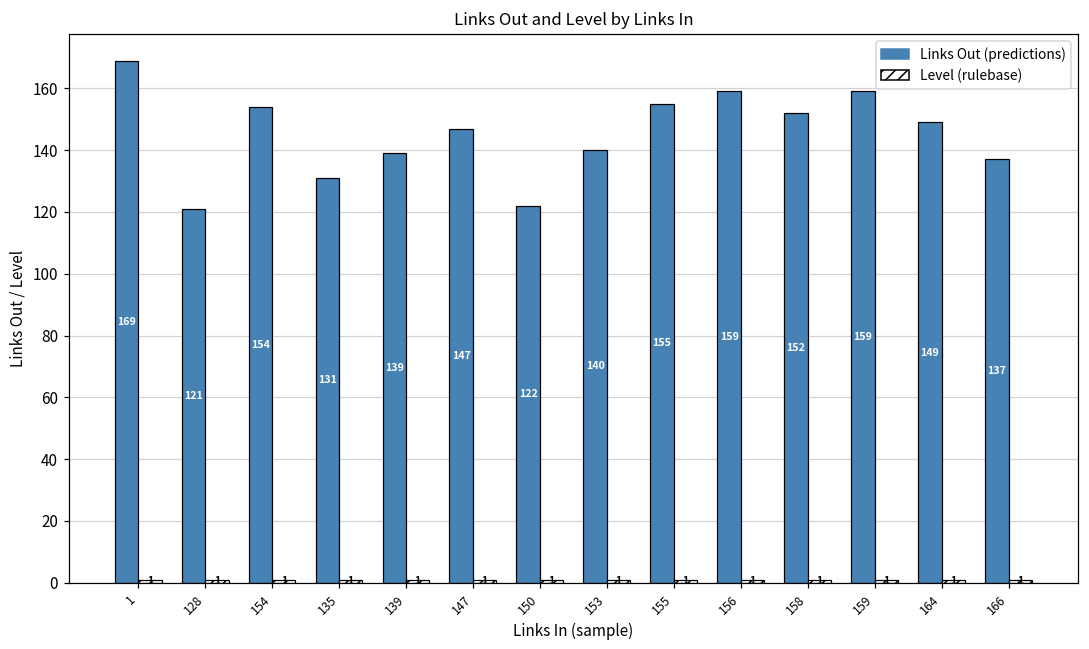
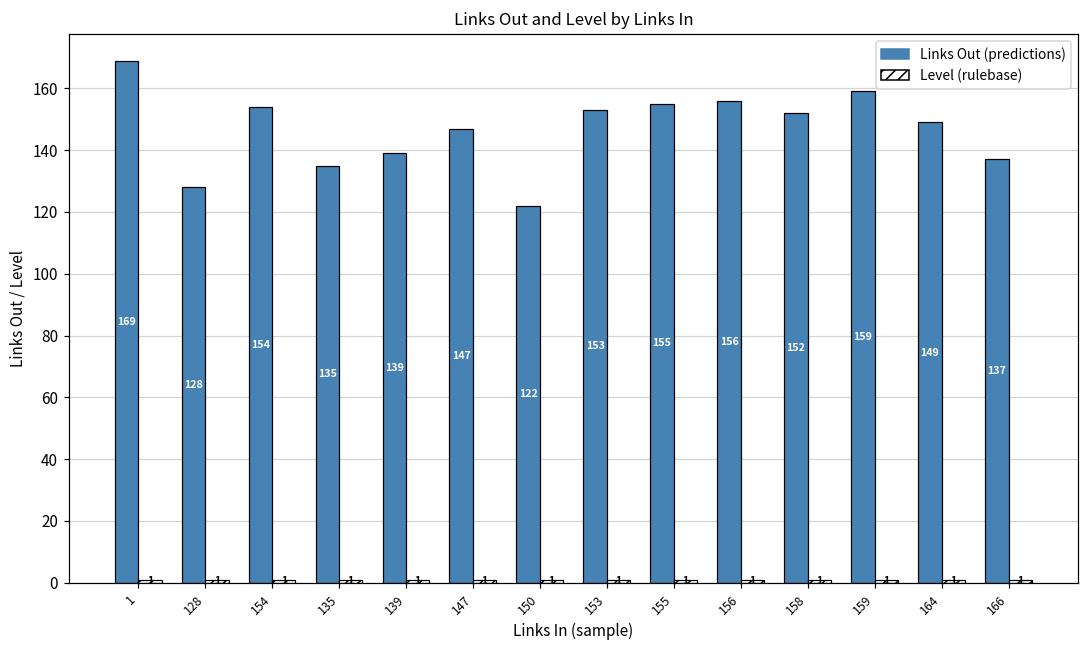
  {
    "Links Out (predictions)": {
      "1": 169,
-     "128": 121,
+     "128": 128,
      "154": 154,
-     "135": 131,
+     "135": 135,
      "139": 139,
      "147": 147,
      "150": 122,
-     "153": 140,
+     "153": 153,
      "155": 155,
-     "156": 159,
+     "156": 156,
      "158": 152,
      "159": 159,
      "164": 149,
      "166": 137
    },
    "Level (rulebase)": {
      "1": 1,
      "128": 1,
      "154": 1,
      "135": 1,
      "139": 1,
      "147": 1,
      "150": 1,
      "153": 1,
      "155": 1,
      "156": 1,
      "158": 1,
      "159": 1,
      "164": 1,
      "166": 1
    }
  }
